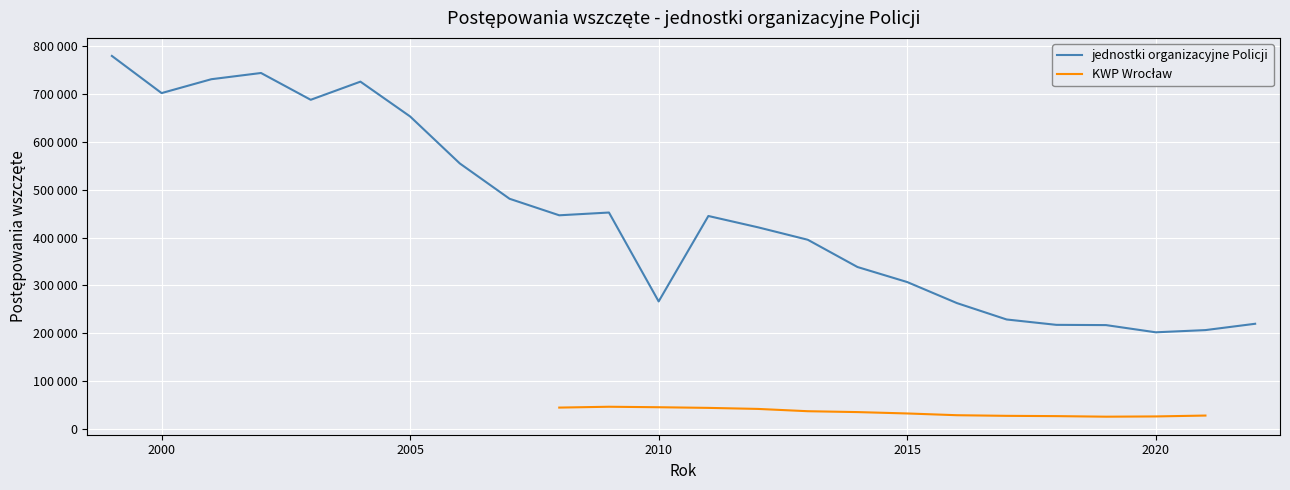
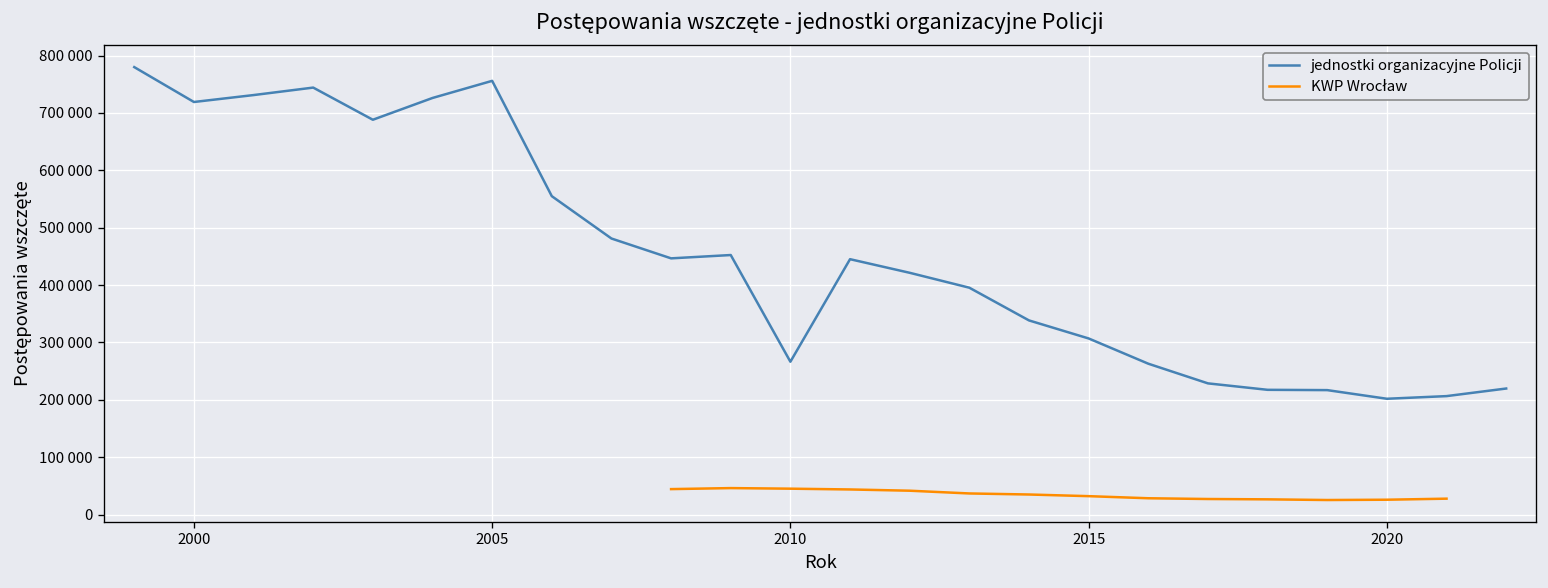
  {
    "jednostki organizacyjne Policji": {
-     "2000": 700000,
-     "2005": 650000,
+     "2000": 720000,
+     "2005": 760000,
      "2010": 270000,
      "2015": 310000,
      "2020": 200000
    },
    "KWP Wrocław": {
      "2010": 50000,
      "2015": 30000,
      "2020": 30000
    }
  }
